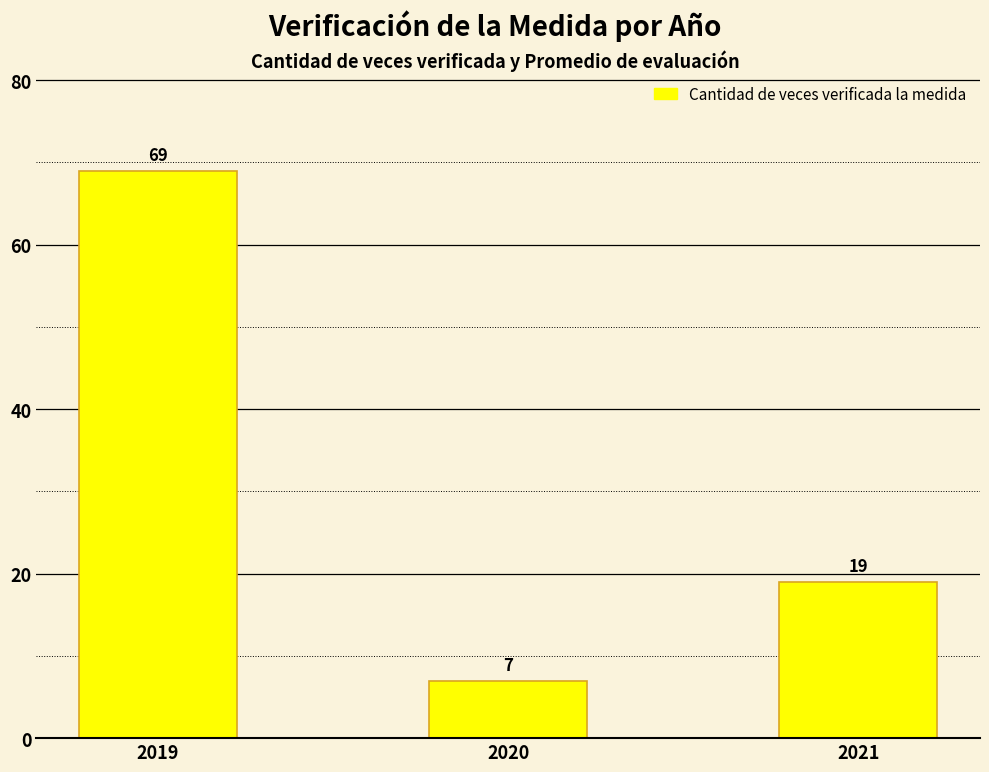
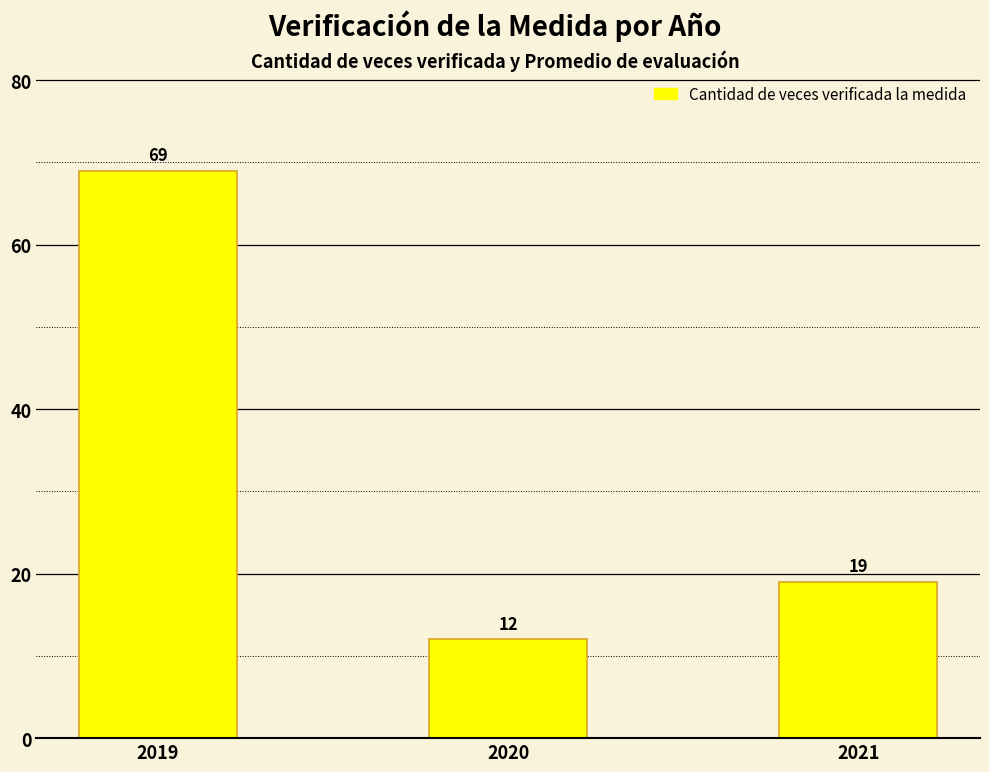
  {
    "2019": 69,
-   "2020": 7,
+   "2020": 12,
    "2021": 19
  }
